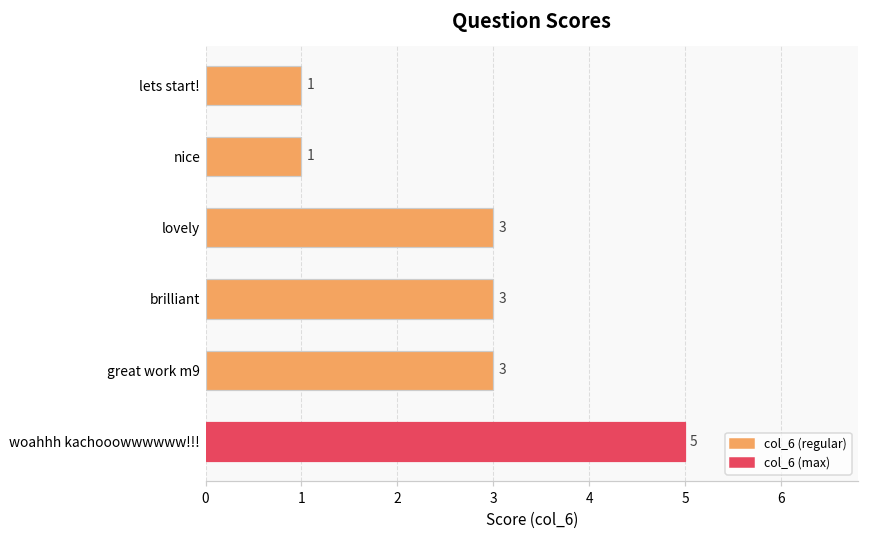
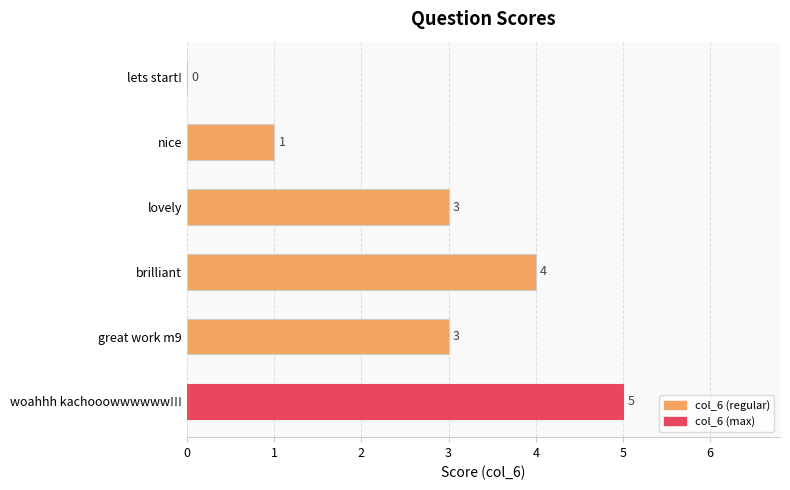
  {
-   "lets start!": 1,
+   "lets start!": 0,
    "nice": 1,
    "lovely": 3,
-   "brilliant": 3,
+   "brilliant": 4,
    "great work m9": 3,
    "woahhh kachooowwwwww!!!": 5
  }
